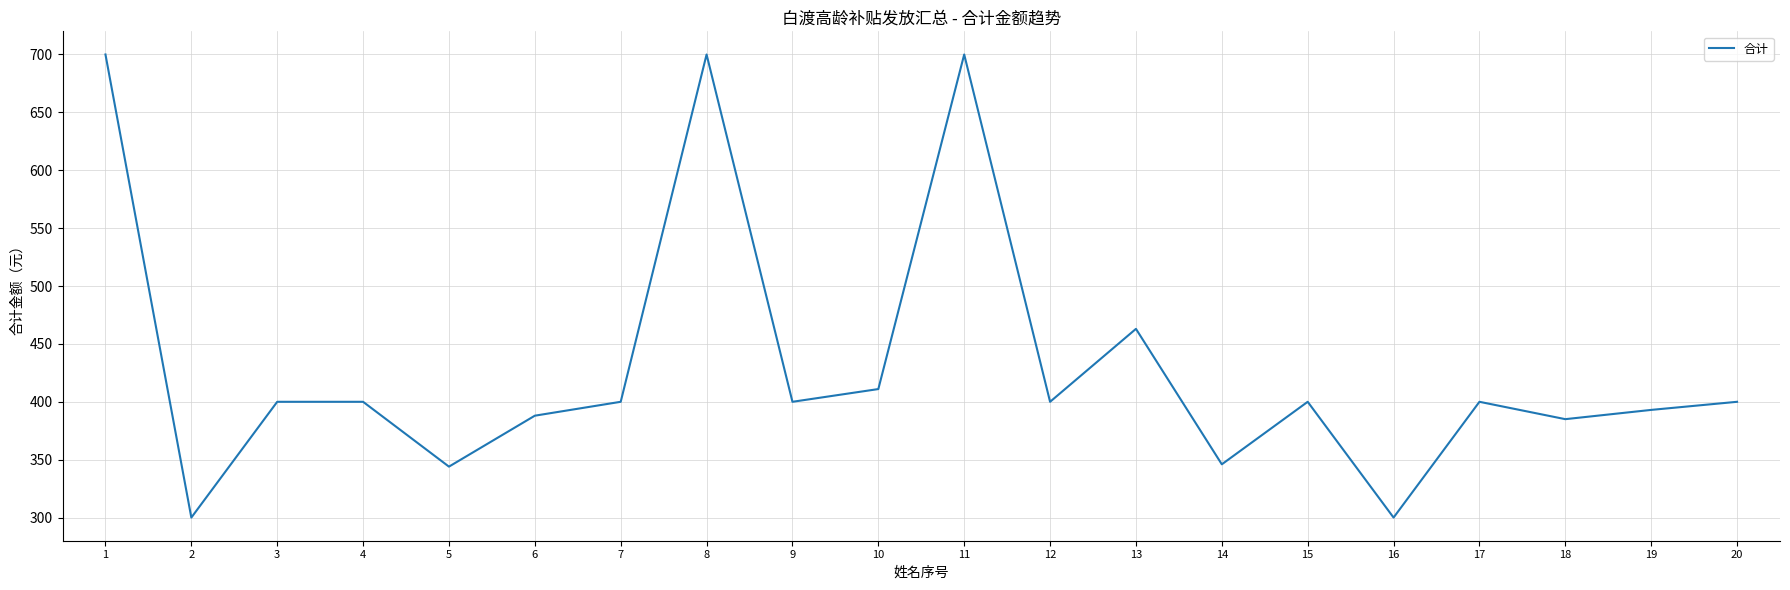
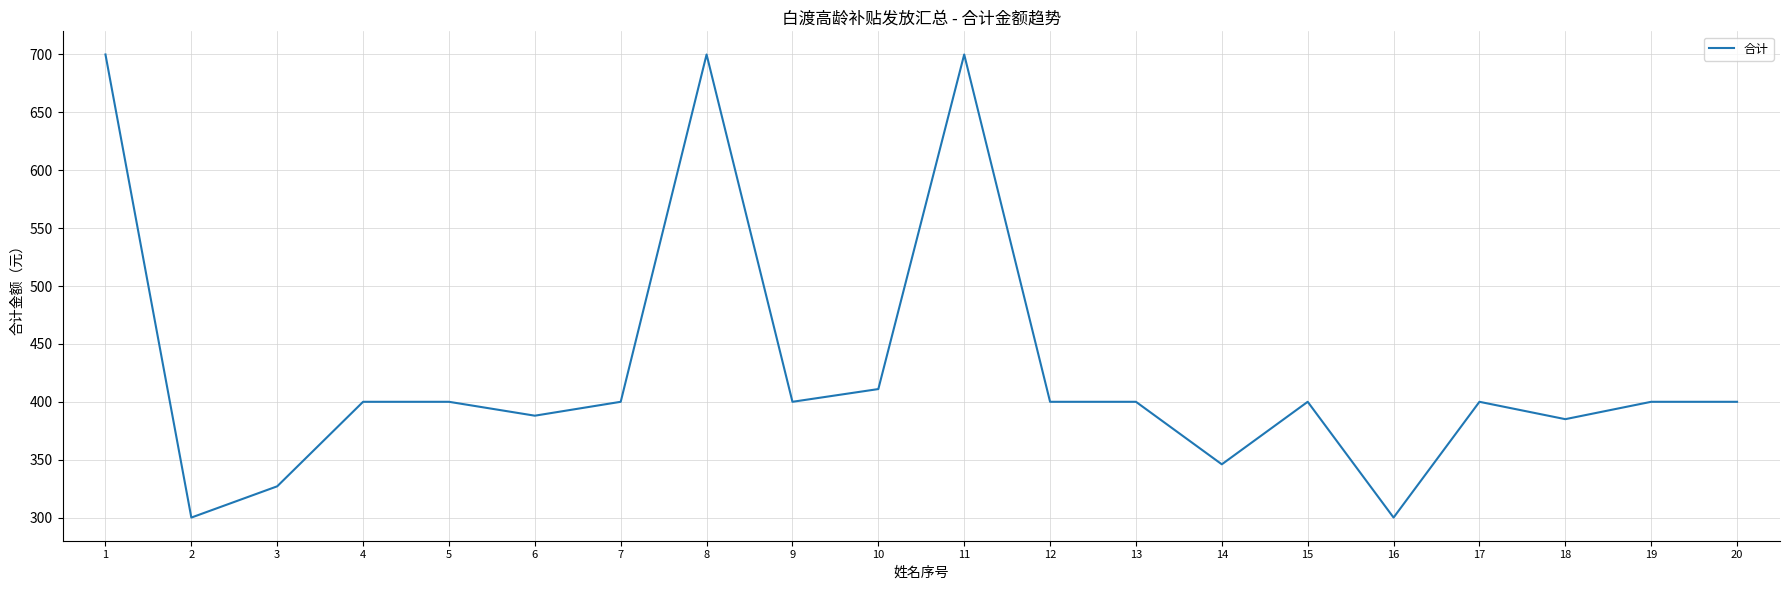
  {
    "1": 700,
    "2": 300,
-   "3": 400,
+   "3": 327,
    "4": 400,
-   "5": 344,
+   "5": 400,
    "6": 388,
    "7": 400,
    "8": 700,
    "9": 400,
    "10": 411,
    "11": 700,
    "12": 400,
-   "13": 463,
+   "13": 400,
    "14": 346,
    "15": 400,
    "16": 300,
    "17": 400,
    "18": 385,
-   "19": 393,
+   "19": 400,
    "20": 400
  }
